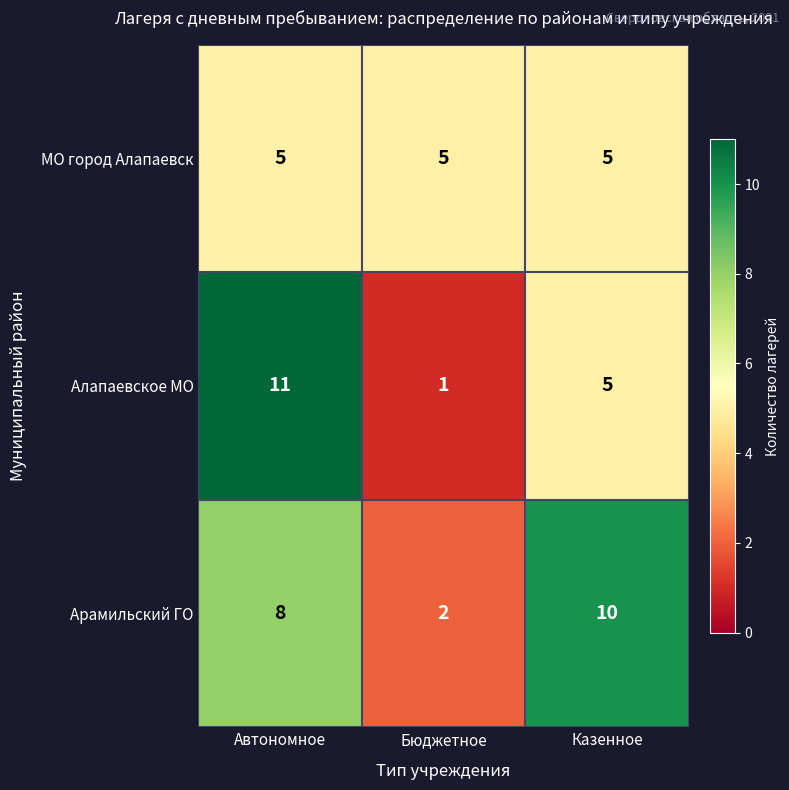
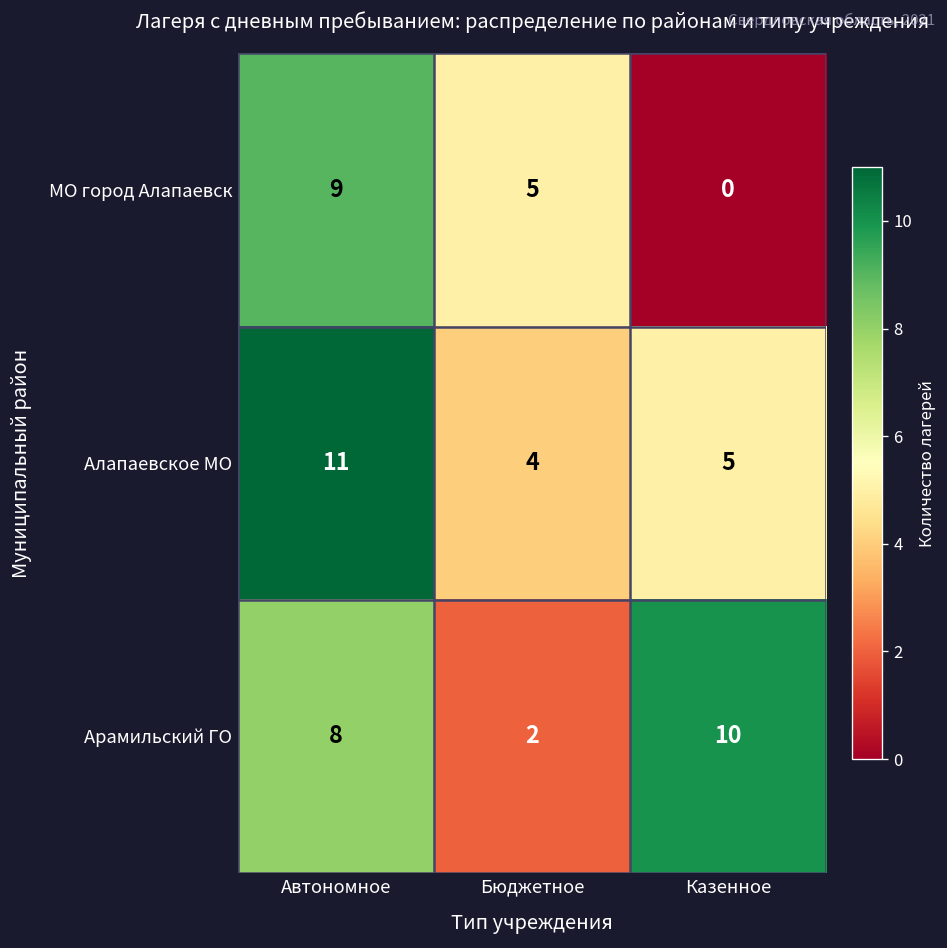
  {
    "МО город Алапаевск": {
-     "Автономное": 5,
+     "Автономное": 9,
      "Бюджетное": 5,
-     "Казенное": 5
+     "Казенное": 0
    },
    "Алапаевское МО": {
      "Автономное": 11,
-     "Бюджетное": 1,
+     "Бюджетное": 4,
      "Казенное": 5
    },
    "Арамильский ГО": {
      "Автономное": 8,
      "Бюджетное": 2,
      "Казенное": 10
    }
  }
